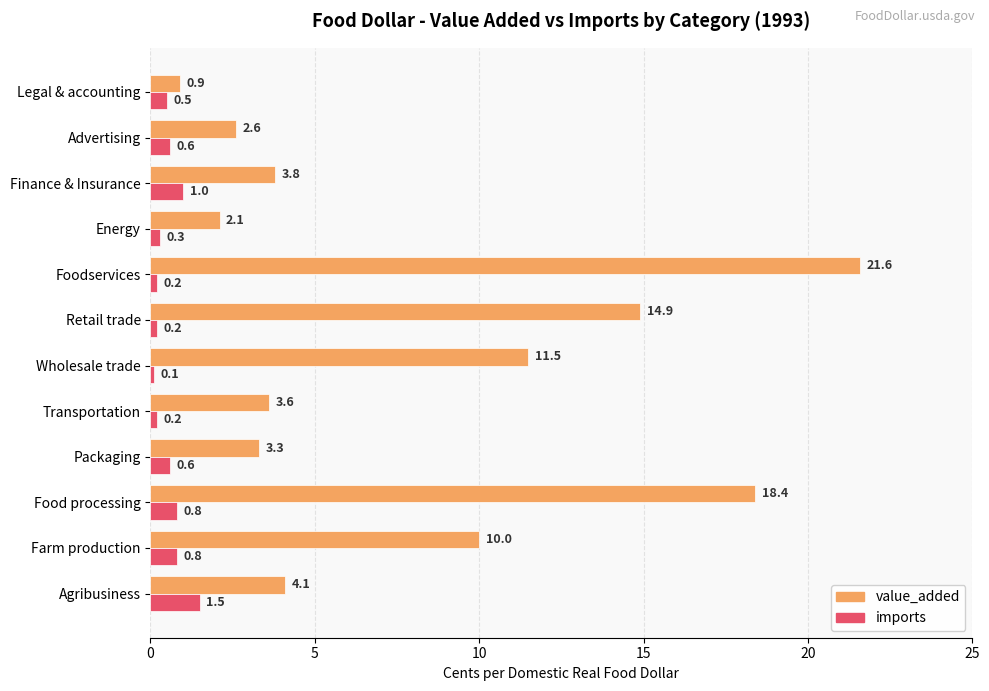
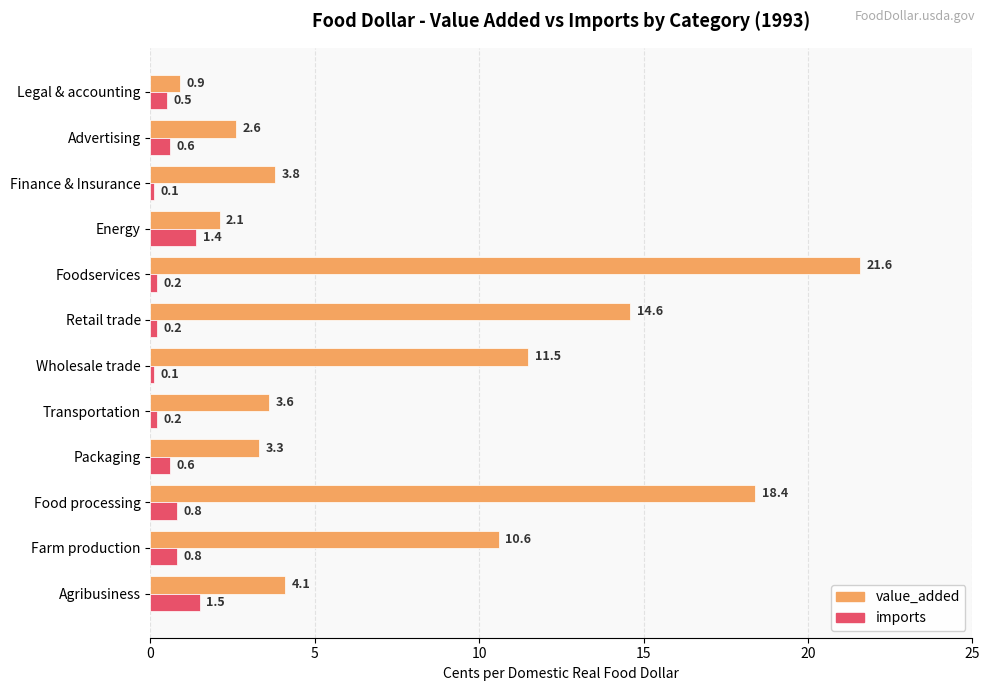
  {
    "value_added": {
      "Legal & accounting": 0.9,
      "Advertising": 2.6,
      "Finance & Insurance": 3.8,
      "Energy": 2.1,
      "Foodservices": 21.6,
-     "Retail trade": 14.9,
+     "Retail trade": 14.6,
      "Wholesale trade": 11.5,
      "Transportation": 3.6,
      "Packaging": 3.3,
      "Food processing": 18.4,
-     "Farm production": 10.0,
+     "Farm production": 10.6,
      "Agribusiness": 4.1
    },
    "imports": {
      "Legal & accounting": 0.5,
      "Advertising": 0.6,
-     "Finance & Insurance": 1.0,
-     "Energy": 0.3,
+     "Finance & Insurance": 0.1,
+     "Energy": 1.4,
      "Foodservices": 0.2,
      "Retail trade": 0.2,
      "Wholesale trade": 0.1,
      "Transportation": 0.2,
      "Packaging": 0.6,
      "Food processing": 0.8,
      "Farm production": 0.8,
      "Agribusiness": 1.5
    }
  }
